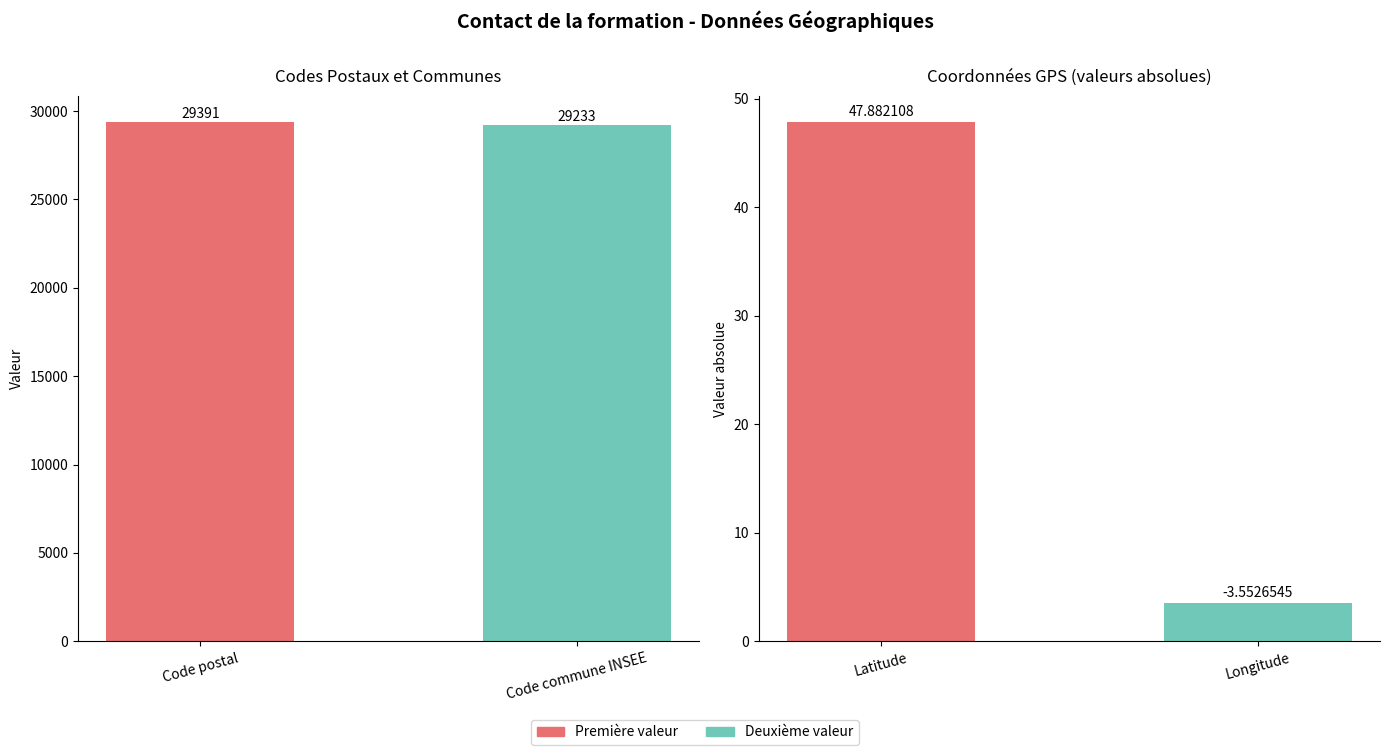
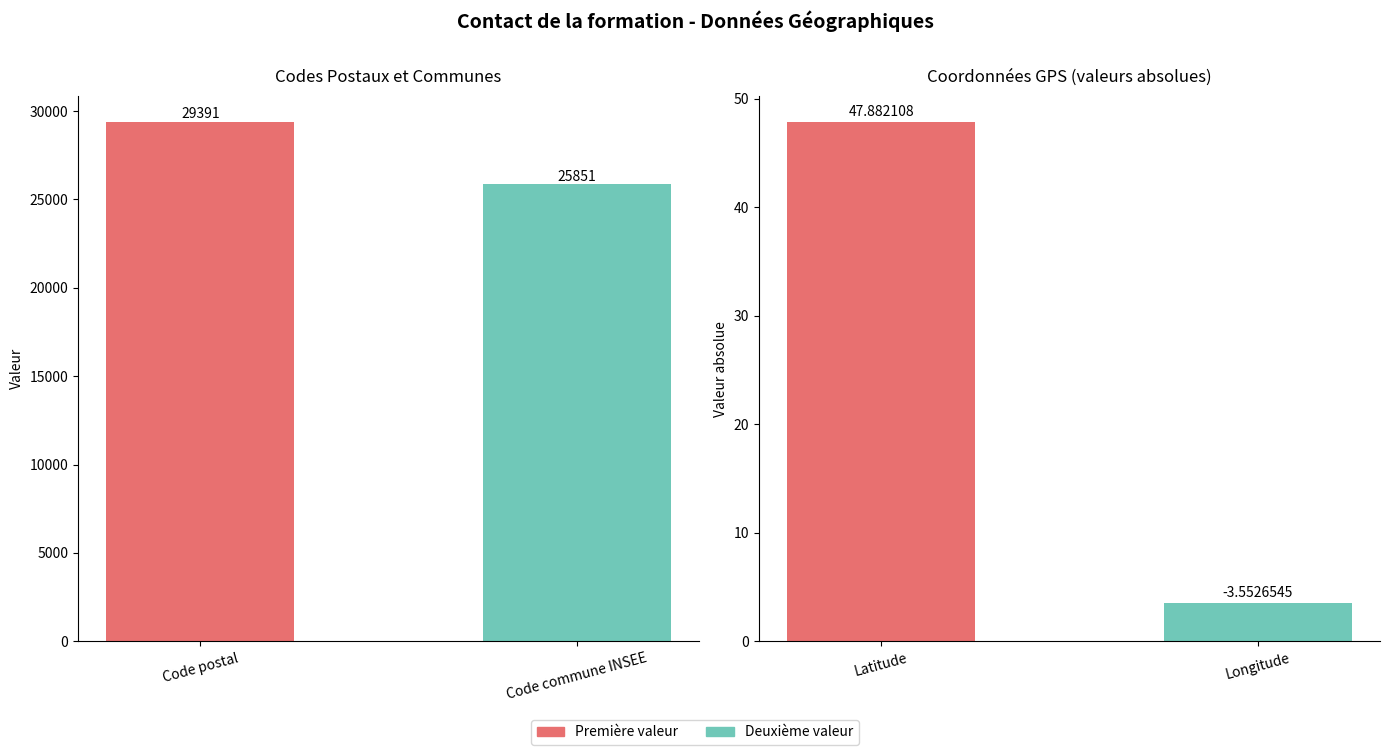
  {
    "Codes Postaux et Communes": {
      "Code postal": 29391,
-     "Code commune INSEE": 29233
+     "Code commune INSEE": 25851
    },
    "Coordonnées GPS (valeurs absolues)": {
      "Latitude": 47.882108
    }
  }
